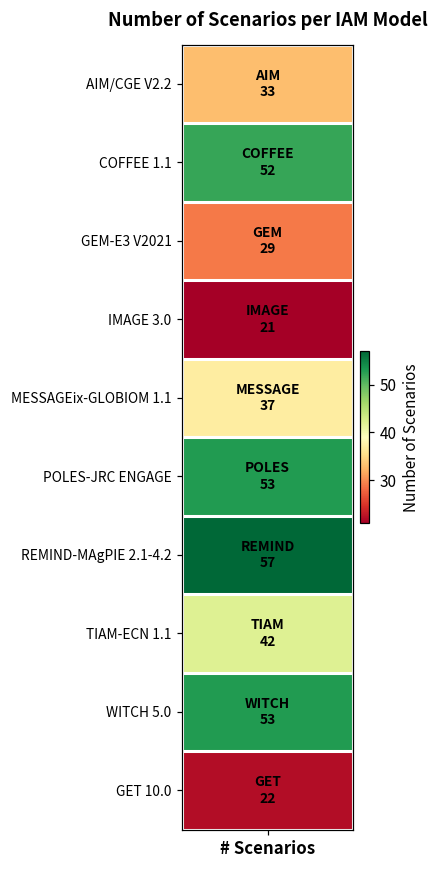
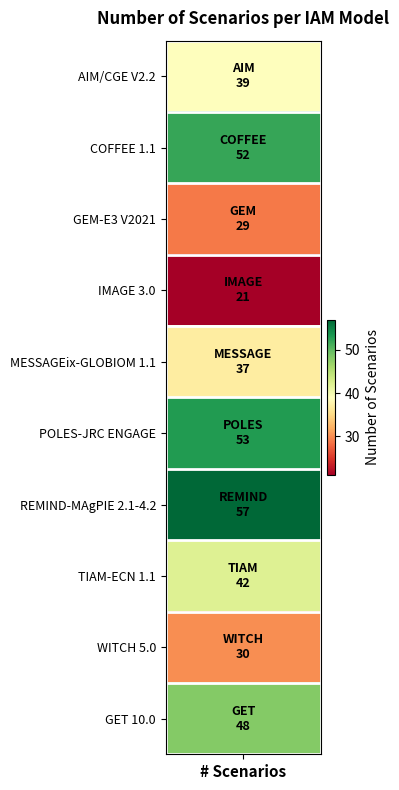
  {
    "AIM/CGE V2.2": {
-     "# Scenarios": 33
+     "# Scenarios": 39
    },
    "COFFEE 1.1": {
      "# Scenarios": 52
    },
    "GEM-E3 V2021": {
      "# Scenarios": 29
    },
    "IMAGE 3.0": {
      "# Scenarios": 21
    },
    "MESSAGEix-GLOBIOM 1.1": {
      "# Scenarios": 37
    },
    "POLES-JRC ENGAGE": {
      "# Scenarios": 53
    },
    "REMIND-MAgPIE 2.1-4.2": {
      "# Scenarios": 57
    },
    "TIAM-ECN 1.1": {
      "# Scenarios": 42
    },
    "WITCH 5.0": {
-     "# Scenarios": 53
+     "# Scenarios": 30
    },
    "GET 10.0": {
-     "# Scenarios": 22
+     "# Scenarios": 48
    }
  }
